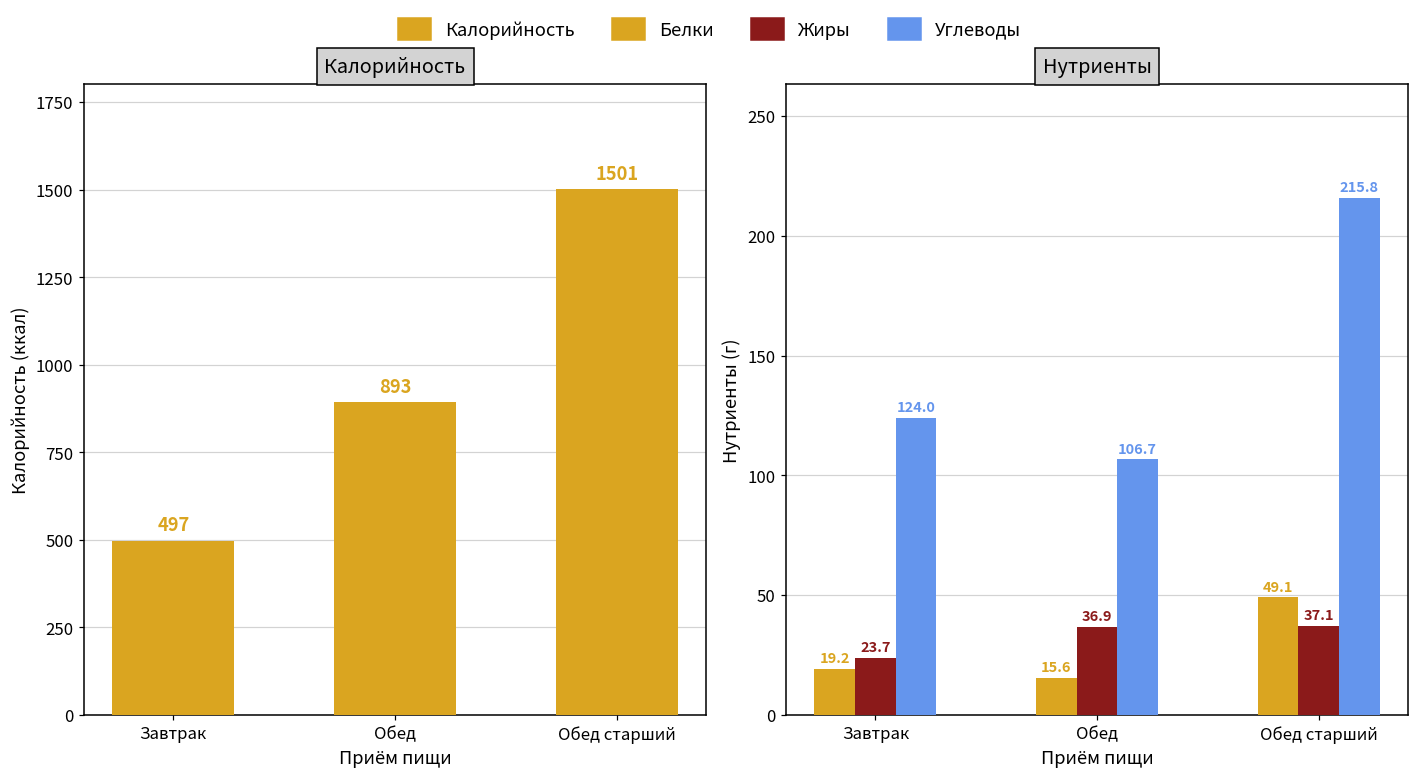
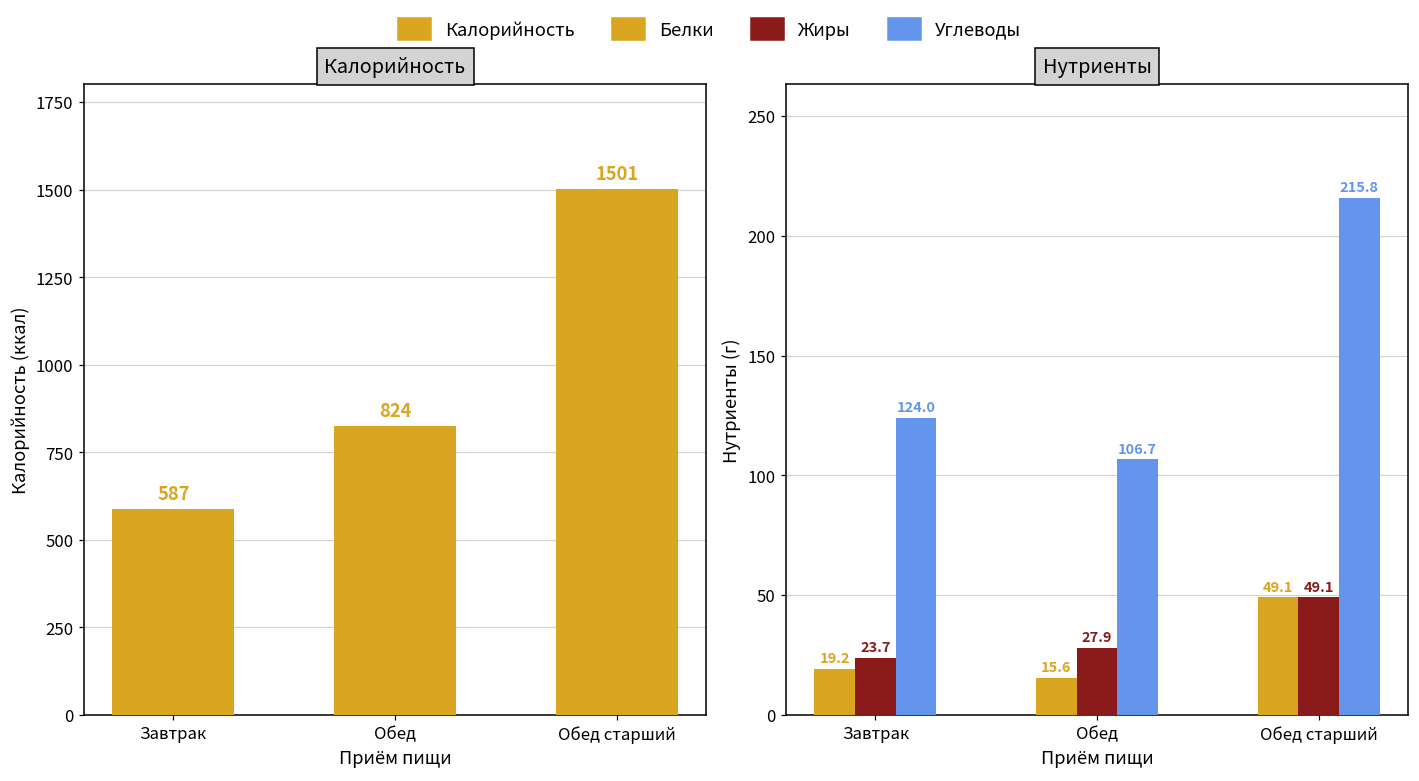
  {
    "Калорийность": {
-     "Завтрак": 497,
-     "Обед": 893,
+     "Завтрак": 587,
+     "Обед": 824,
      "Обед старший": 1501
    },
    "Нутриенты": {
      "Белки": {
        "Завтрак": 19.2,
        "Обед": 15.6,
        "Обед старший": 49.1
      },
      "Жиры": {
        "Завтрак": 23.7,
-       "Обед": 36.9,
-       "Обед старший": 37.1
+       "Обед": 27.9,
+       "Обед старший": 49.1
      },
      "Углеводы": {
        "Завтрак": 124.0,
        "Обед": 106.7,
        "Обед старший": 215.8
      }
    }
  }
